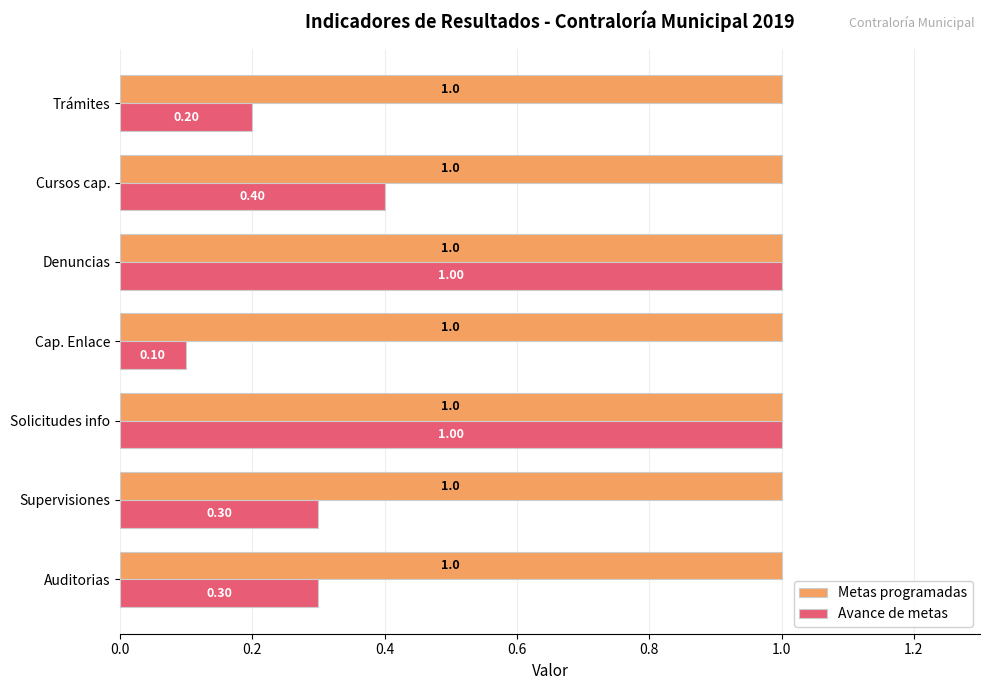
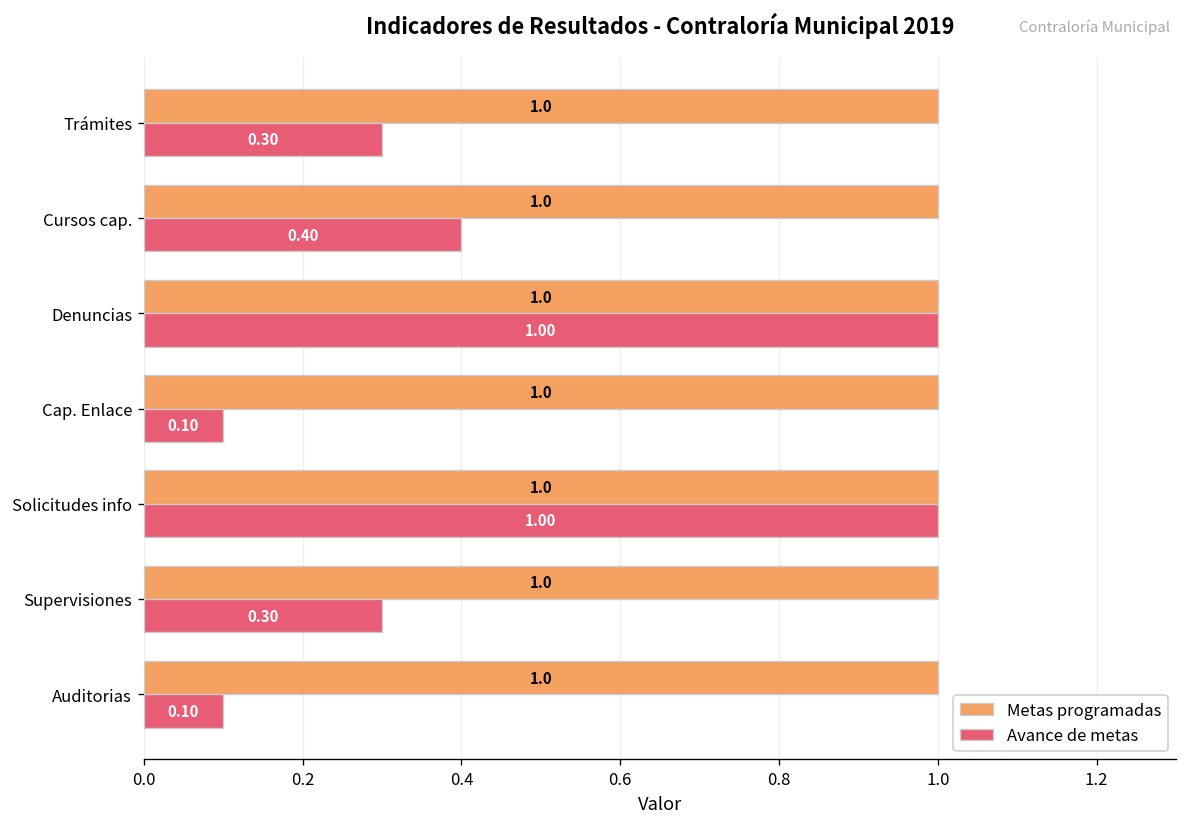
  {
    "Metas programadas": {
      "Trámites": 1.0,
      "Cursos cap.": 1.0,
      "Denuncias": 1.0,
      "Cap. Enlace": 1.0,
      "Solicitudes info": 1.0,
      "Supervisiones": 1.0,
      "Auditorias": 1.0
    },
    "Avance de metas": {
-     "Trámites": 0.20,
+     "Trámites": 0.30,
      "Cursos cap.": 0.40,
      "Denuncias": 1.00,
      "Cap. Enlace": 0.10,
      "Solicitudes info": 1.00,
      "Supervisiones": 0.30,
-     "Auditorias": 0.30
+     "Auditorias": 0.10
    }
  }
